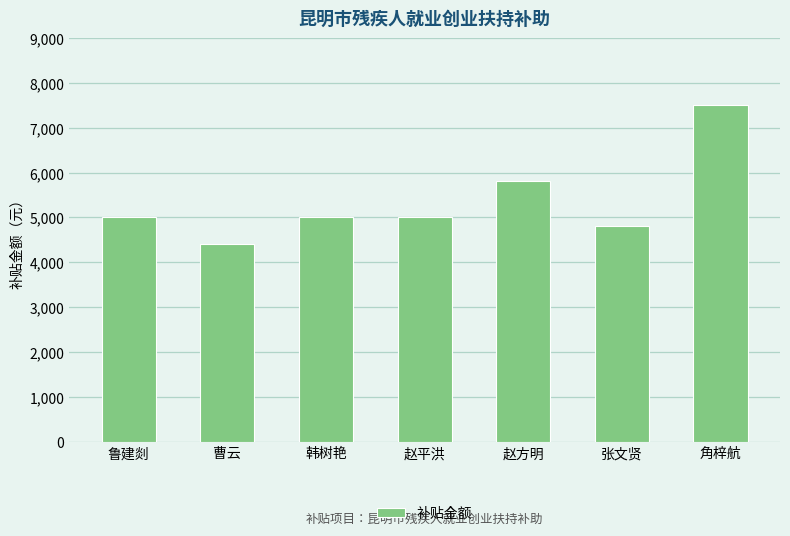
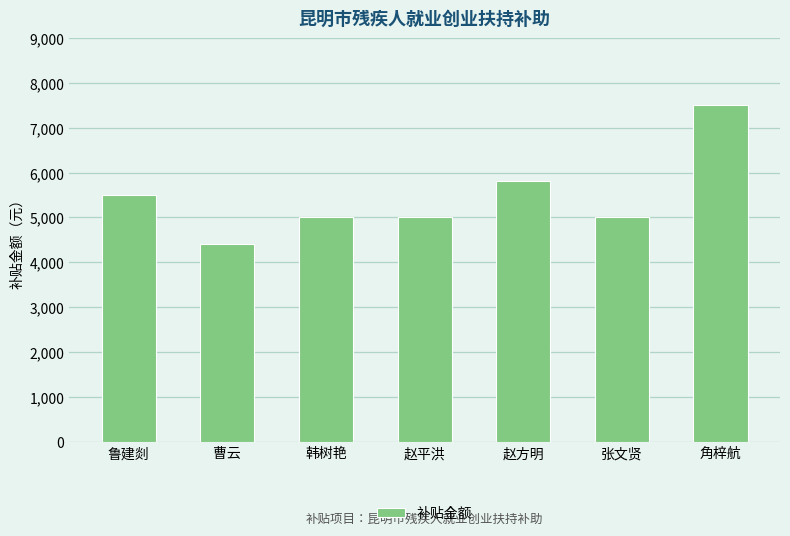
  {
-   "鲁建剡": "5,000",
+   "鲁建剡": "5,500",
    "曹云": "4,400",
    "韩树艳": "5,000",
    "赵平洪": "5,000",
    "赵方明": "5,800",
-   "张文贤": "4,800",
+   "张文贤": "5,000",
    "角梓航": "7,500"
  }
